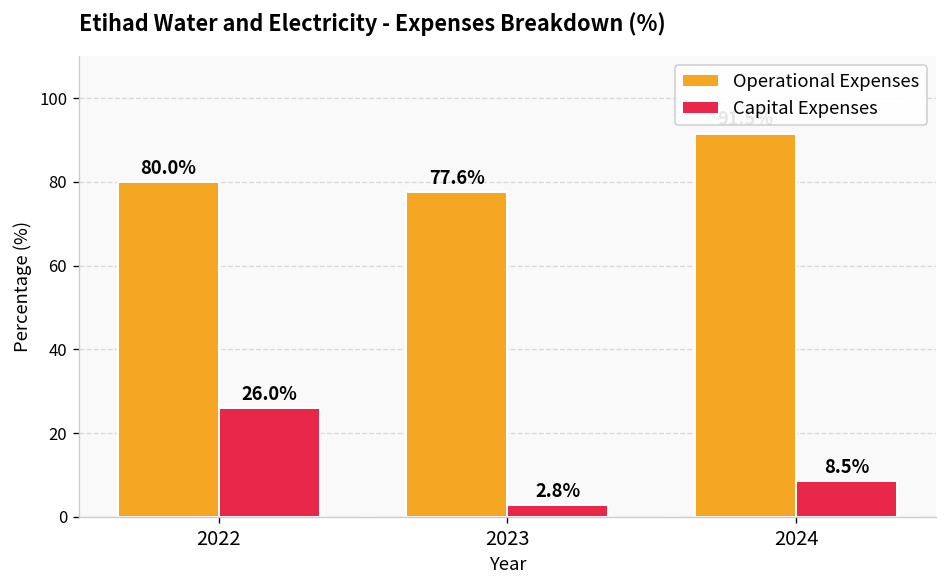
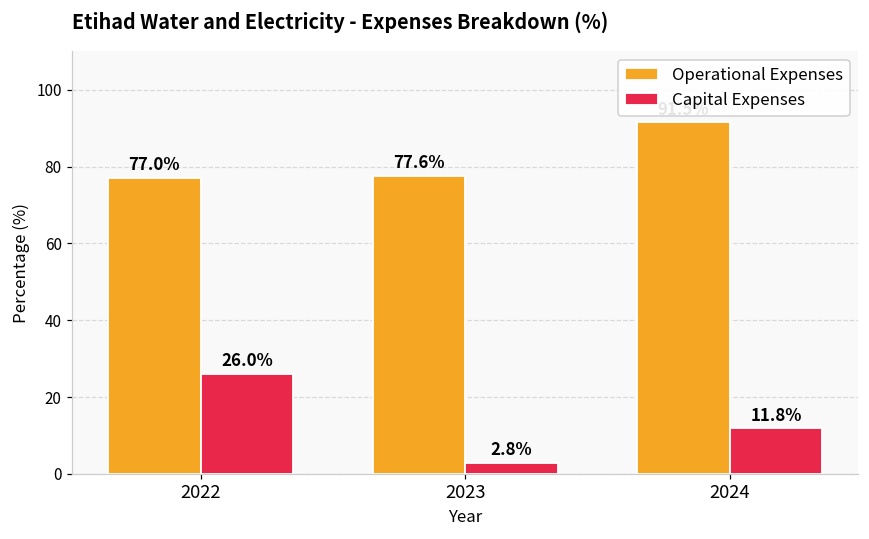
  {
    "Operational Expenses": {
-     "2022": "80.0%",
+     "2022": "77.0%",
      "2023": "77.6%"
    },
    "Capital Expenses": {
      "2022": "26.0%",
      "2023": "2.8%",
-     "2024": "8.5%"
+     "2024": "11.8%"
    }
  }
